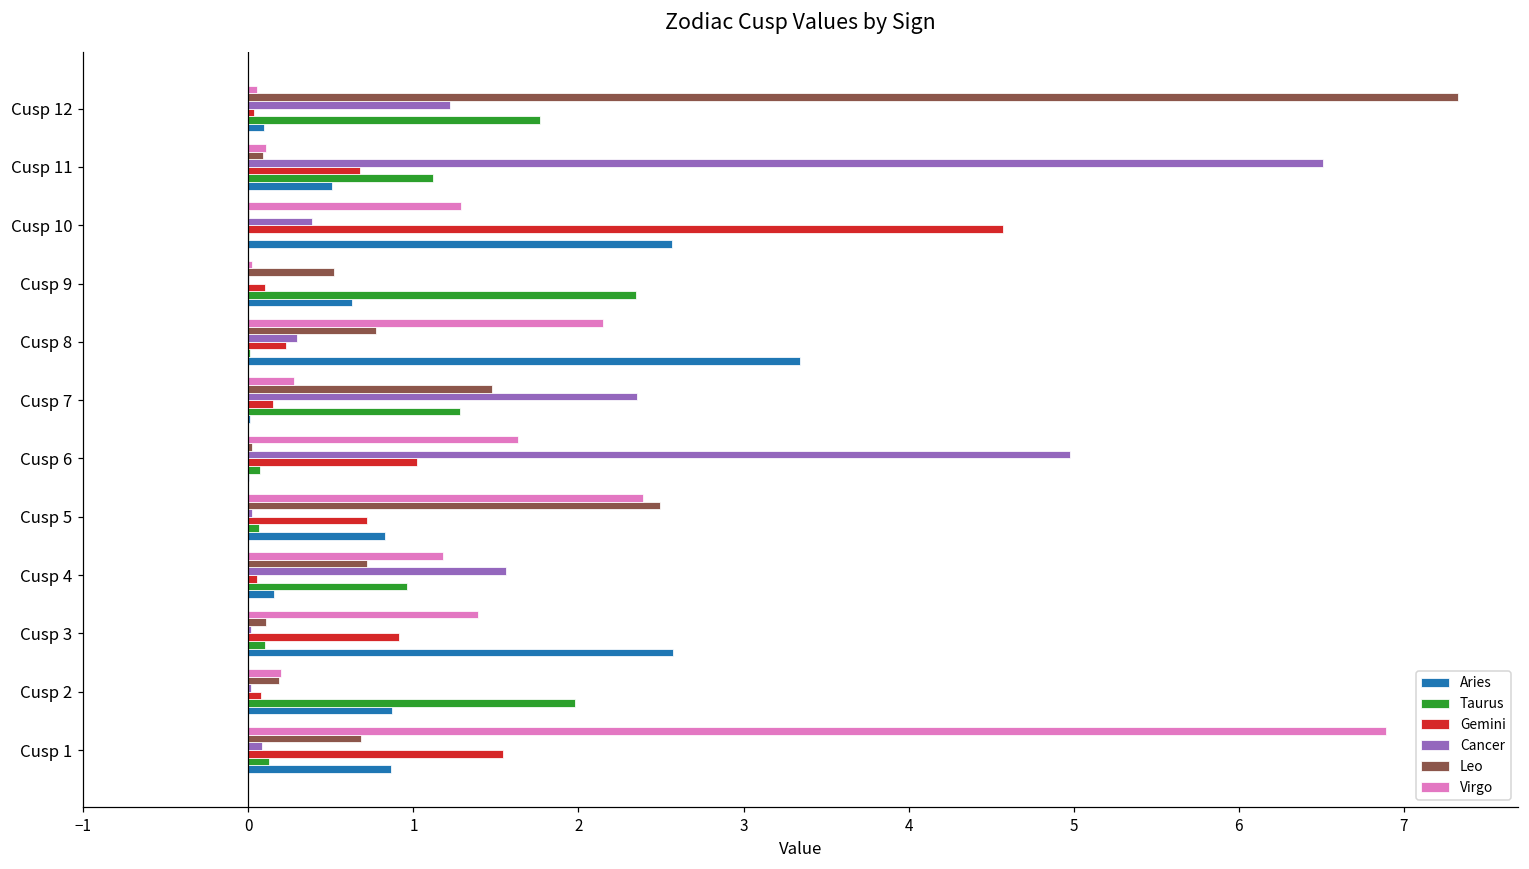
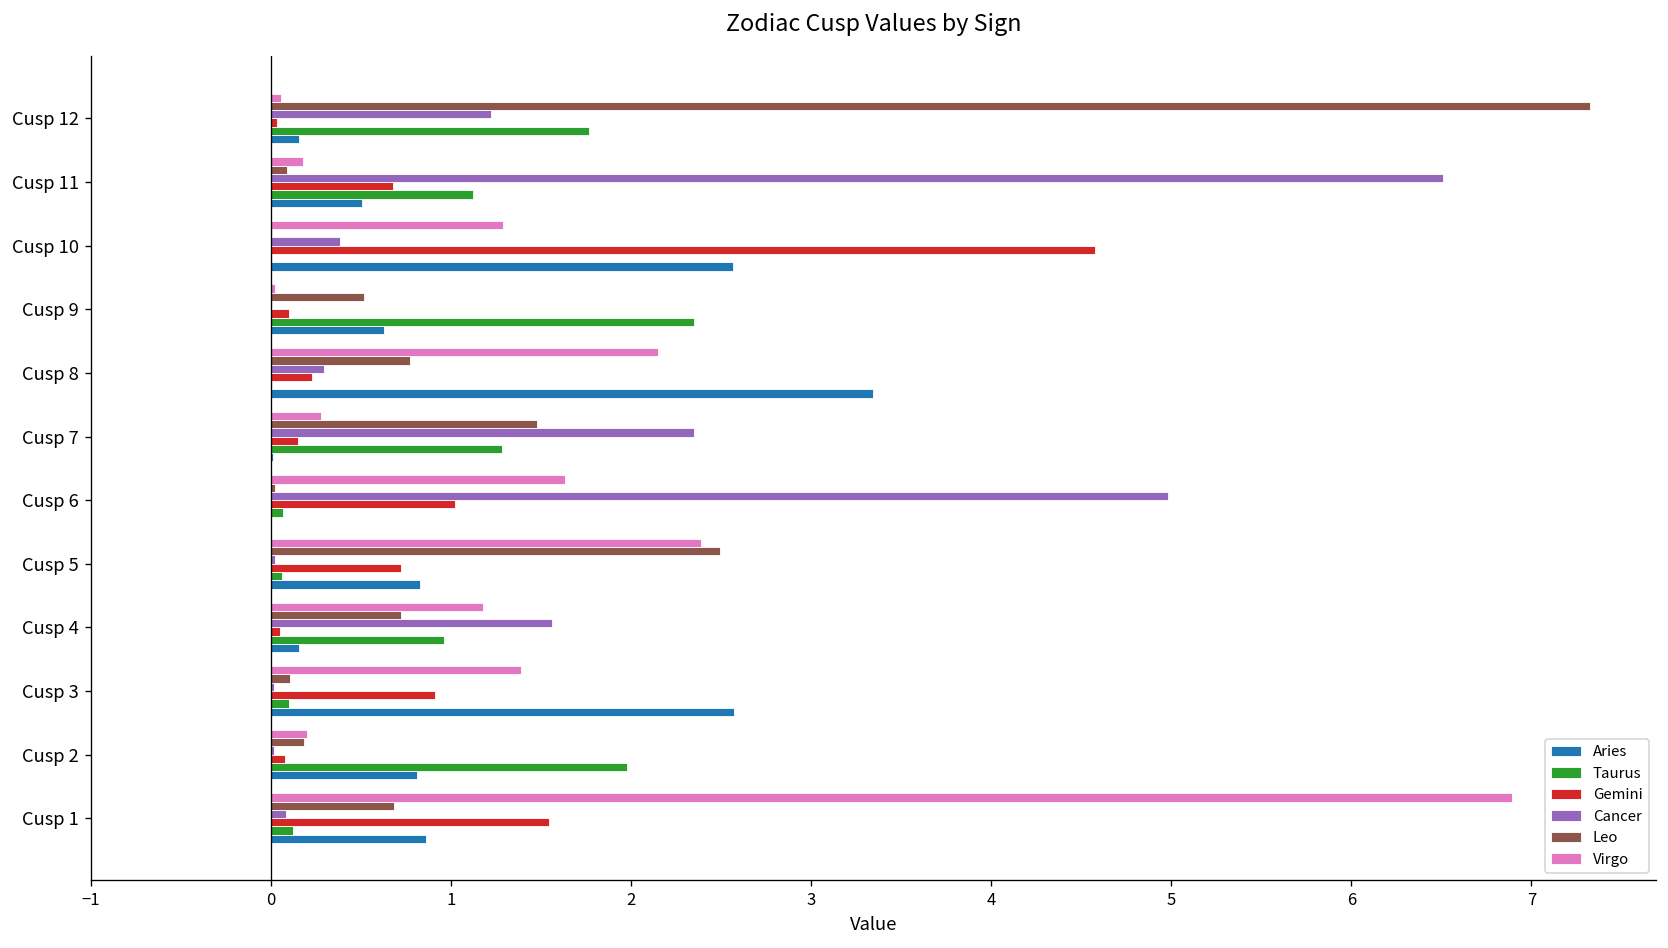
  {
    "Aries": {
-     "Cusp 12": 0.10,
+     "Cusp 12": 0.16,
      "Cusp 11": 0.51,
      "Cusp 10": 2.56,
      "Cusp 9": 0.63,
      "Cusp 8": 3.34,
      "Cusp 5": 0.83,
      "Cusp 4": 0.16,
      "Cusp 3": 2.57,
-     "Cusp 2": 0.87,
+     "Cusp 2": 0.81,
      "Cusp 1": 0.86
    },
    "Taurus": {
      "Cusp 12": 1.76,
      "Cusp 11": 1.12,
      "Cusp 9": 2.35,
      "Cusp 7": 1.28,
      "Cusp 6": 0.07,
      "Cusp 5": 0.06,
      "Cusp 4": 0.96,
      "Cusp 3": 0.10,
      "Cusp 2": 1.98,
      "Cusp 1": 0.12
    },
    "Gemini": {
      "Cusp 12": 0.03,
      "Cusp 11": 0.68,
      "Cusp 10": 4.57,
      "Cusp 9": 0.10,
      "Cusp 8": 0.23,
      "Cusp 7": 0.15,
      "Cusp 6": 1.02,
      "Cusp 5": 0.72,
      "Cusp 4": 0.05,
      "Cusp 3": 0.91,
      "Cusp 2": 0.08,
      "Cusp 1": 1.54
    },
    "Cancer": {
      "Cusp 12": 1.22,
      "Cusp 11": 6.51,
      "Cusp 10": 0.38,
      "Cusp 8": 0.29,
      "Cusp 7": 2.35,
      "Cusp 6": 4.98,
      "Cusp 5": 0.02,
      "Cusp 4": 1.56,
      "Cusp 3": 0.02,
      "Cusp 2": 0.02,
      "Cusp 1": 0.08
    },
    "Leo": {
      "Cusp 12": 7.33,
      "Cusp 11": 0.09,
      "Cusp 9": 0.52,
      "Cusp 8": 0.77,
      "Cusp 7": 1.48,
      "Cusp 6": 0.02,
      "Cusp 5": 2.49,
      "Cusp 4": 0.72,
      "Cusp 3": 0.11,
      "Cusp 2": 0.18,
      "Cusp 1": 0.68
    },
    "Virgo": {
      "Cusp 12": 0.05,
-     "Cusp 11": 0.10,
+     "Cusp 11": 0.18,
      "Cusp 10": 1.29,
      "Cusp 9": 0.02,
      "Cusp 8": 2.15,
      "Cusp 7": 0.28,
      "Cusp 6": 1.63,
      "Cusp 5": 2.39,
      "Cusp 4": 1.18,
      "Cusp 3": 1.39,
      "Cusp 2": 0.20,
      "Cusp 1": 6.89
    }
  }
